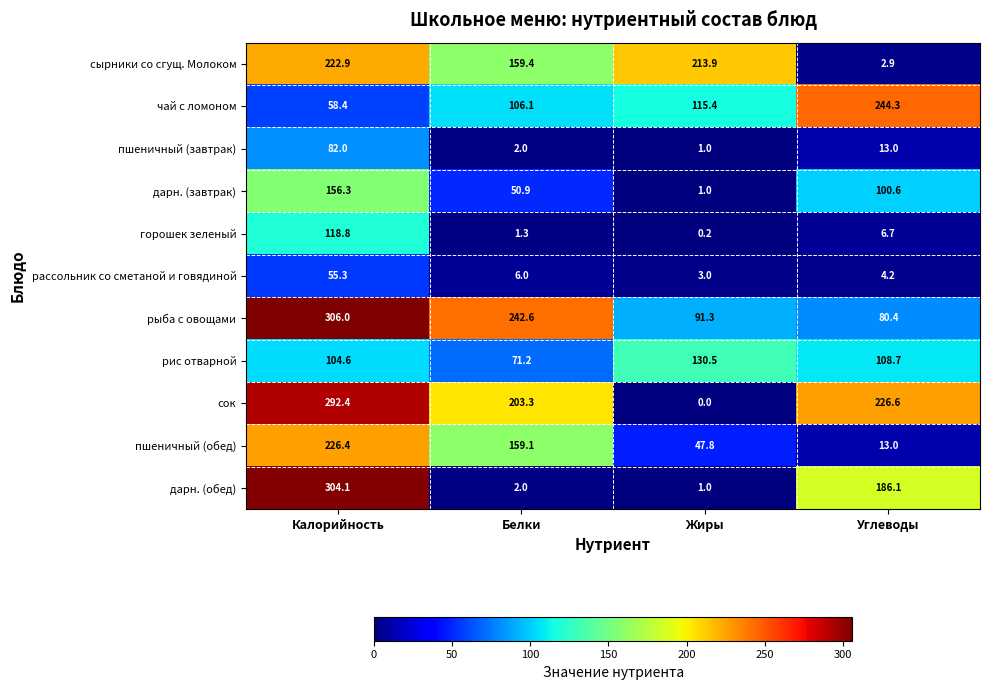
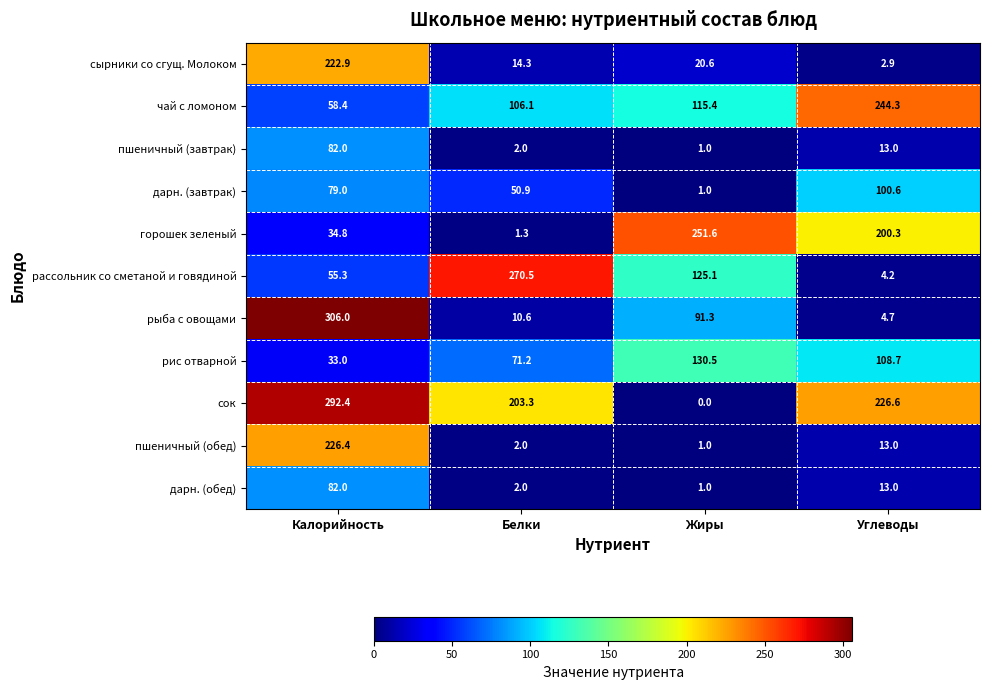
  {
    "сырники со сгущ. Молоком": {
      "Калорийность": 222.9,
-     "Белки": 159.4,
-     "Жиры": 213.9,
+     "Белки": 14.3,
+     "Жиры": 20.6,
      "Углеводы": 2.9
    },
    "чай с ломоном": {
      "Калорийность": 58.4,
      "Белки": 106.1,
      "Жиры": 115.4,
      "Углеводы": 244.3
    },
    "пшеничный (завтрак)": {
      "Калорийность": 82.0,
      "Белки": 2.0,
      "Жиры": 1.0,
      "Углеводы": 13.0
    },
    "дарн. (завтрак)": {
-     "Калорийность": 156.3,
+     "Калорийность": 79.0,
      "Белки": 50.9,
      "Жиры": 1.0,
      "Углеводы": 100.6
    },
    "горошек зеленый": {
-     "Калорийность": 118.8,
+     "Калорийность": 34.8,
      "Белки": 1.3,
-     "Жиры": 0.2,
-     "Углеводы": 6.7
+     "Жиры": 251.6,
+     "Углеводы": 200.3
    },
    "рассольник со сметаной и говядиной": {
      "Калорийность": 55.3,
-     "Белки": 6.0,
-     "Жиры": 3.0,
+     "Белки": 270.5,
+     "Жиры": 125.1,
      "Углеводы": 4.2
    },
    "рыба с овощами": {
      "Калорийность": 306.0,
-     "Белки": 242.6,
+     "Белки": 10.6,
      "Жиры": 91.3,
-     "Углеводы": 80.4
+     "Углеводы": 4.7
    },
    "рис отварной": {
-     "Калорийность": 104.6,
+     "Калорийность": 33.0,
      "Белки": 71.2,
      "Жиры": 130.5,
      "Углеводы": 108.7
    },
    "сок": {
      "Калорийность": 292.4,
      "Белки": 203.3,
      "Жиры": 0.0,
      "Углеводы": 226.6
    },
    "пшеничный (обед)": {
      "Калорийность": 226.4,
-     "Белки": 159.1,
-     "Жиры": 47.8,
+     "Белки": 2.0,
+     "Жиры": 1.0,
      "Углеводы": 13.0
    },
    "дарн. (обед)": {
-     "Калорийность": 304.1,
+     "Калорийность": 82.0,
      "Белки": 2.0,
      "Жиры": 1.0,
-     "Углеводы": 186.1
+     "Углеводы": 13.0
    }
  }
